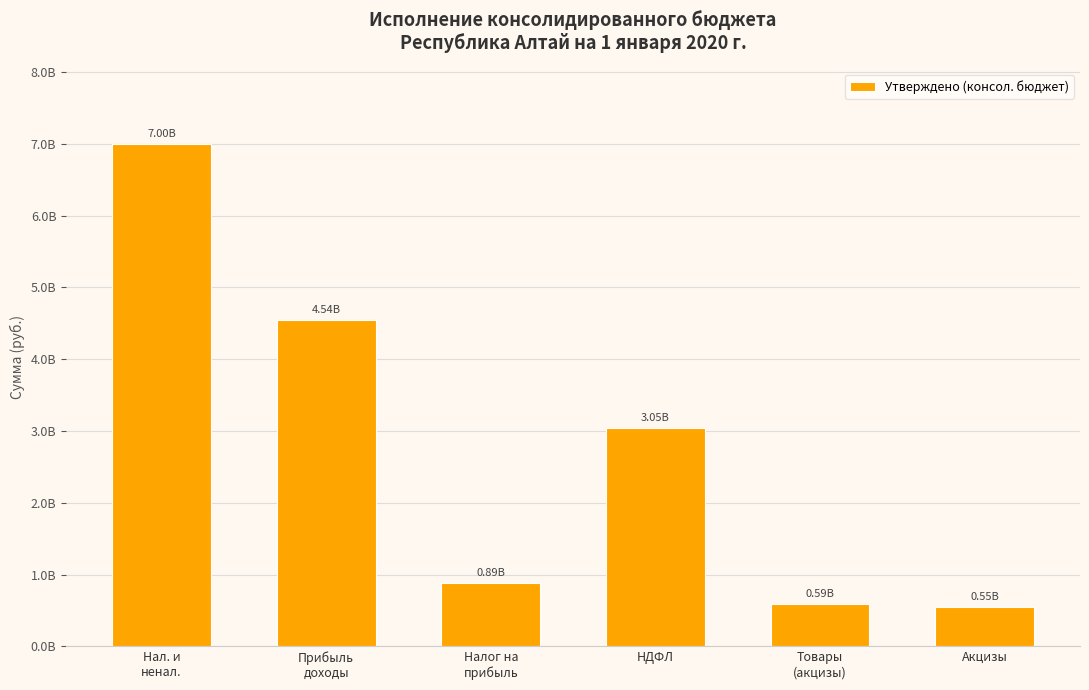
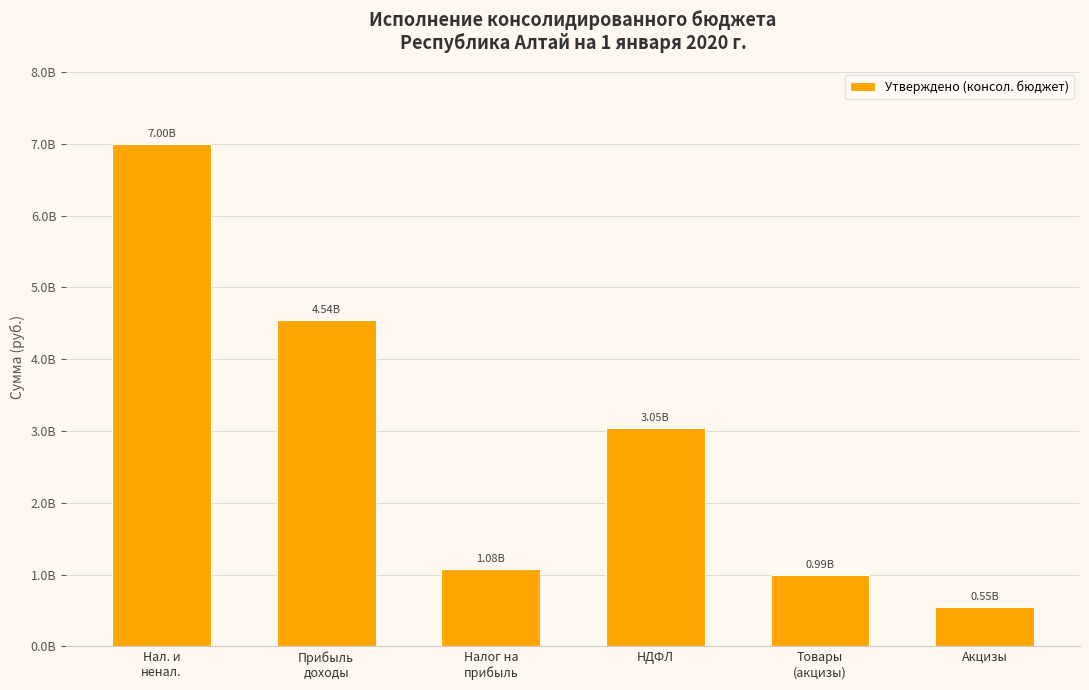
  {
    "Нал. и ненал.": "7.00B",
    "Прибыль доходы": "4.54B",
-   "Налог на прибыль": "0.89B",
+   "Налог на прибыль": "1.08B",
    "НДФЛ": "3.05B",
-   "Товары (акцизы)": "0.59B",
+   "Товары (акцизы)": "0.99B",
    "Акцизы": "0.55B"
  }
